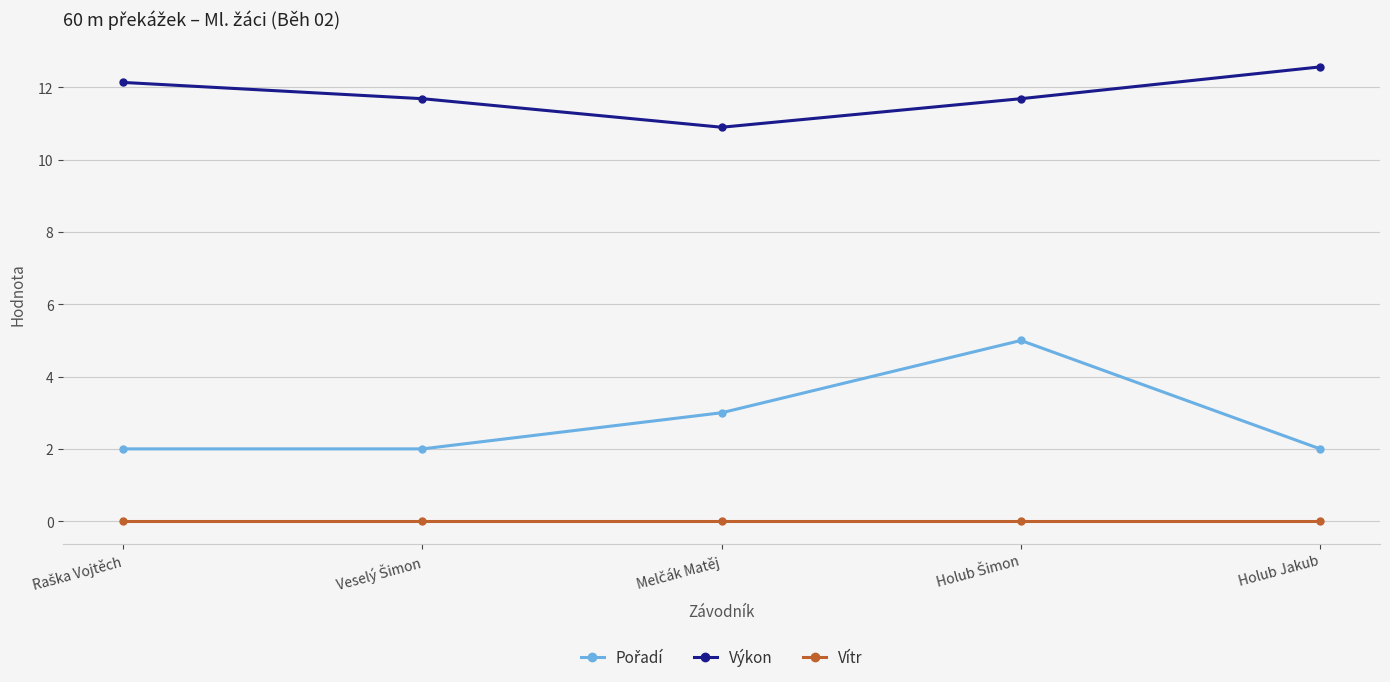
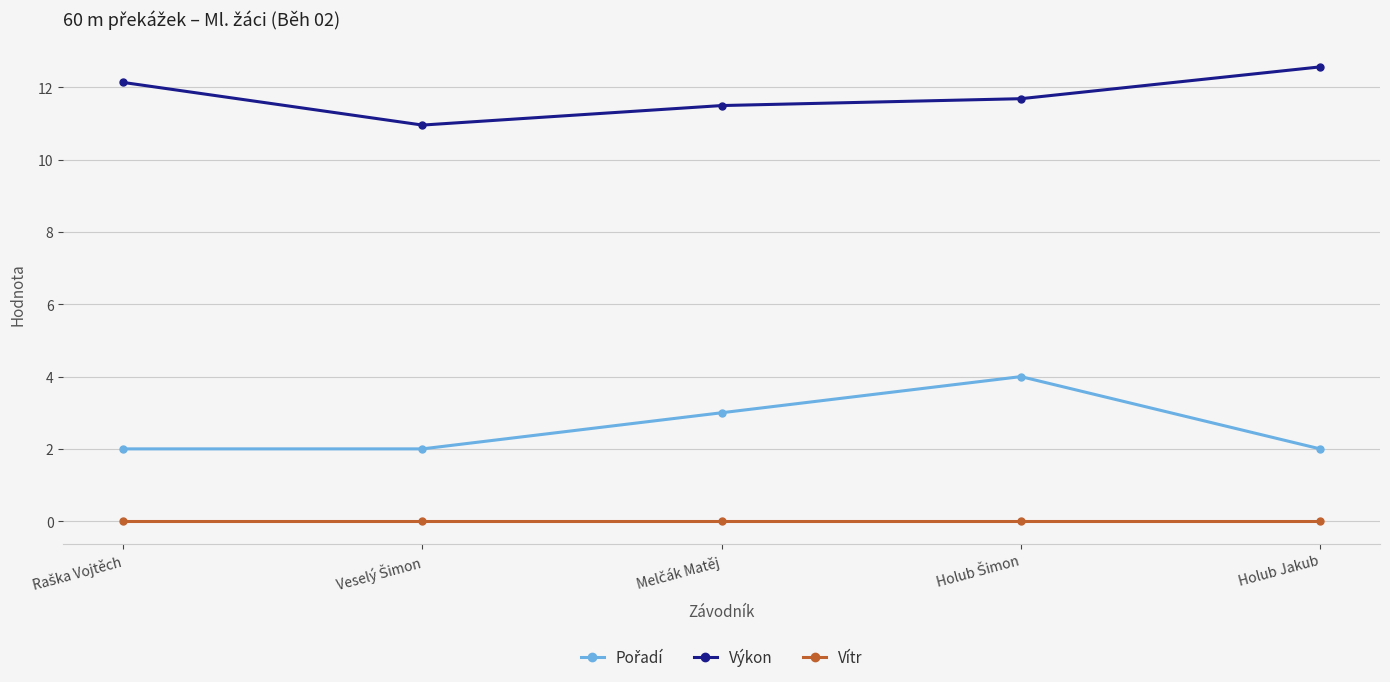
  {
    "Pořadí": {
      "Raška Vojtěch": 2,
      "Veselý Šimon": 2,
      "Melčák Matěj": 3,
-     "Holub Šimon": 5,
+     "Holub Šimon": 4,
      "Holub Jakub": 2
    },
    "Výkon": {
      "Raška Vojtěch": 12.1,
-     "Veselý Šimon": 11.7,
-     "Melčák Matěj": 10.9,
+     "Veselý Šimon": 11.0,
+     "Melčák Matěj": 11.5,
      "Holub Šimon": 11.7,
      "Holub Jakub": 12.6
    },
    "Vítr": {
      "Raška Vojtěch": 0.0,
      "Veselý Šimon": 0.0,
      "Melčák Matěj": 0.0,
      "Holub Šimon": 0.0,
      "Holub Jakub": 0.0
    }
  }
